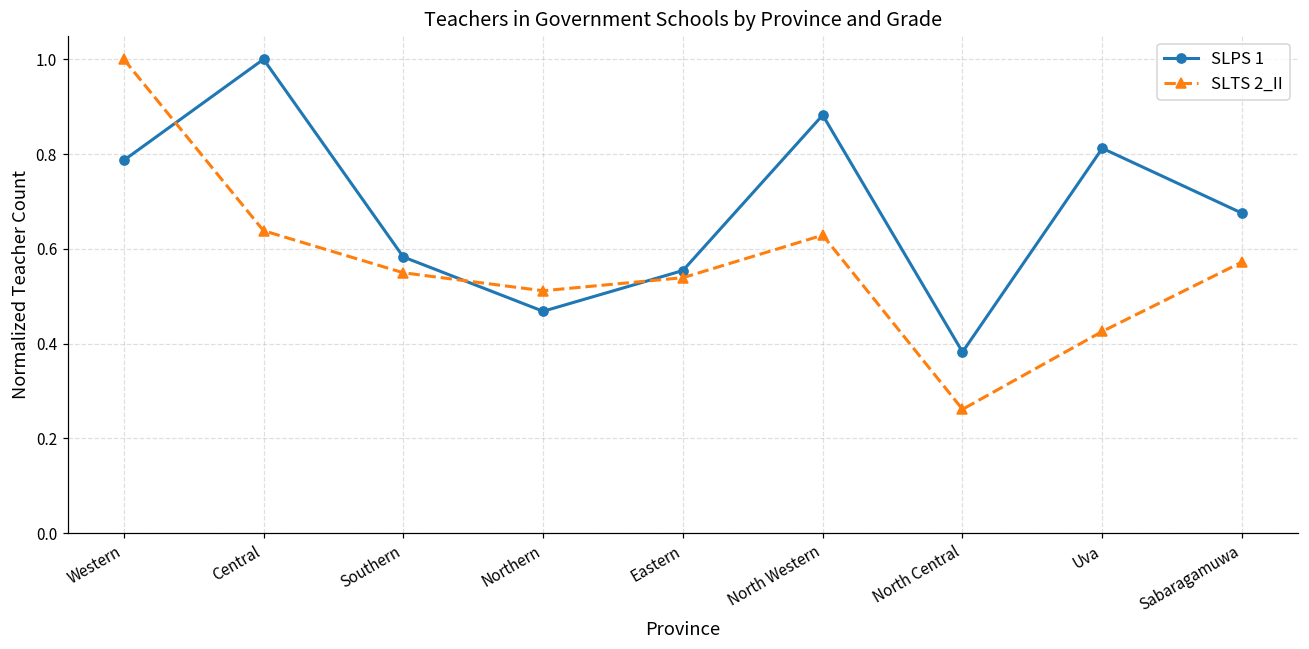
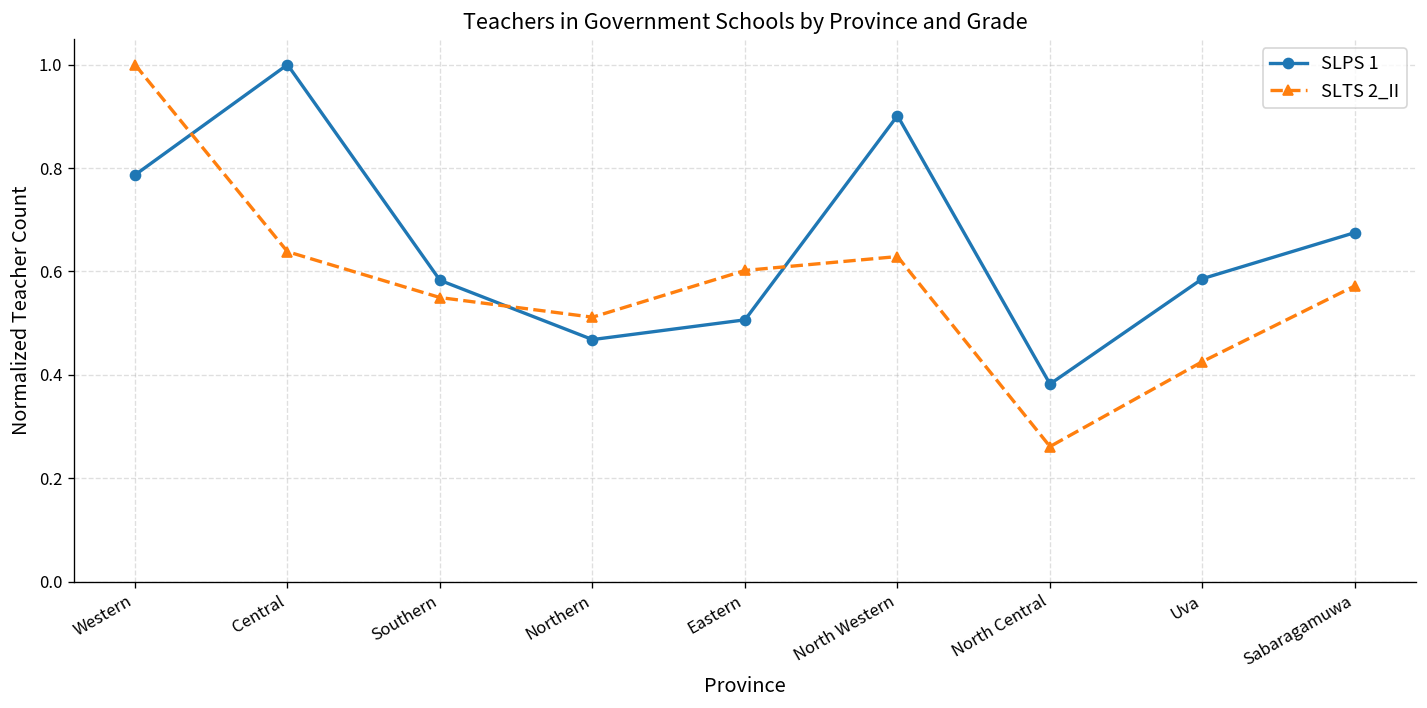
  {
    "SLPS 1": {
      "Western": 0.79,
      "Central": 1.00,
      "Southern": 0.58,
      "Northern": 0.47,
-     "Eastern": 0.55,
-     "North Western": 0.88,
+     "Eastern": 0.51,
+     "North Western": 0.90,
      "North Central": 0.38,
-     "Uva": 0.81,
+     "Uva": 0.59,
      "Sabaragamuwa": 0.68
    },
    "SLTS 2_II": {
      "Western": 1.00,
      "Central": 0.64,
      "Southern": 0.55,
      "Northern": 0.51,
-     "Eastern": 0.54,
+     "Eastern": 0.60,
      "North Western": 0.63,
      "North Central": 0.26,
      "Uva": 0.43,
      "Sabaragamuwa": 0.57
    }
  }
